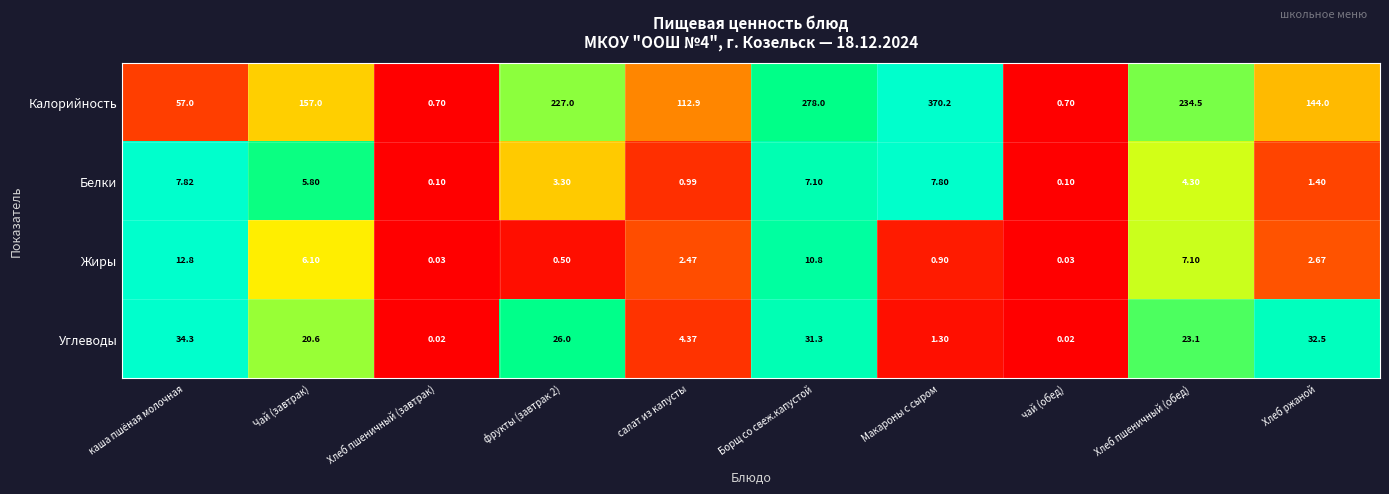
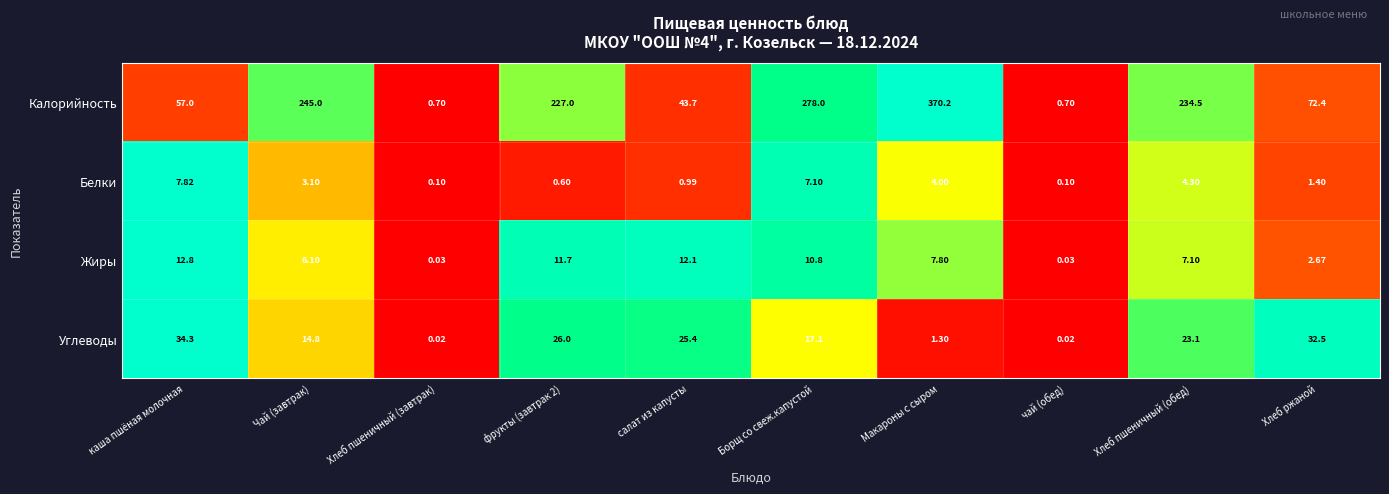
  {
    "Калорийность": {
      "каша пшёная молочная": 57.0,
-     "Чай (завтрак)": 157.0,
+     "Чай (завтрак)": 245.0,
      "Хлеб пшеничный (завтрак)": 0.70,
      "фрукты (завтрак 2)": 227.0,
-     "салат из капусты": 112.9,
+     "салат из капусты": 43.7,
      "Борщ со свеж.капустой": 278.0,
      "Макароны с сыром": 370.2,
      "чай (обед)": 0.70,
      "Хлеб пшеничный (обед)": 234.5,
-     "Хлеб ржаной": 144.0
+     "Хлеб ржаной": 72.4
    },
    "Белки": {
      "каша пшёная молочная": 7.82,
-     "Чай (завтрак)": 5.80,
+     "Чай (завтрак)": 3.10,
      "Хлеб пшеничный (завтрак)": 0.10,
-     "фрукты (завтрак 2)": 3.30,
+     "фрукты (завтрак 2)": 0.60,
      "салат из капусты": 0.99,
      "Борщ со свеж.капустой": 7.10,
-     "Макароны с сыром": 7.80,
+     "Макароны с сыром": 4.00,
      "чай (обед)": 0.10,
      "Хлеб пшеничный (обед)": 4.30,
      "Хлеб ржаной": 1.40
    },
    "Жиры": {
      "каша пшёная молочная": 12.8,
      "Чай (завтрак)": 6.10,
      "Хлеб пшеничный (завтрак)": 0.03,
-     "фрукты (завтрак 2)": 0.50,
-     "салат из капусты": 2.47,
+     "фрукты (завтрак 2)": 11.7,
+     "салат из капусты": 12.1,
      "Борщ со свеж.капустой": 10.8,
-     "Макароны с сыром": 0.90,
+     "Макароны с сыром": 7.80,
      "чай (обед)": 0.03,
      "Хлеб пшеничный (обед)": 7.10,
      "Хлеб ржаной": 2.67
    },
    "Углеводы": {
      "каша пшёная молочная": 34.3,
-     "Чай (завтрак)": 20.6,
+     "Чай (завтрак)": 14.8,
      "Хлеб пшеничный (завтрак)": 0.02,
      "фрукты (завтрак 2)": 26.0,
-     "салат из капусты": 4.37,
-     "Борщ со свеж.капустой": 31.3,
+     "салат из капусты": 25.4,
+     "Борщ со свеж.капустой": 17.1,
      "Макароны с сыром": 1.30,
      "чай (обед)": 0.02,
      "Хлеб пшеничный (обед)": 23.1,
      "Хлеб ржаной": 32.5
    }
  }
